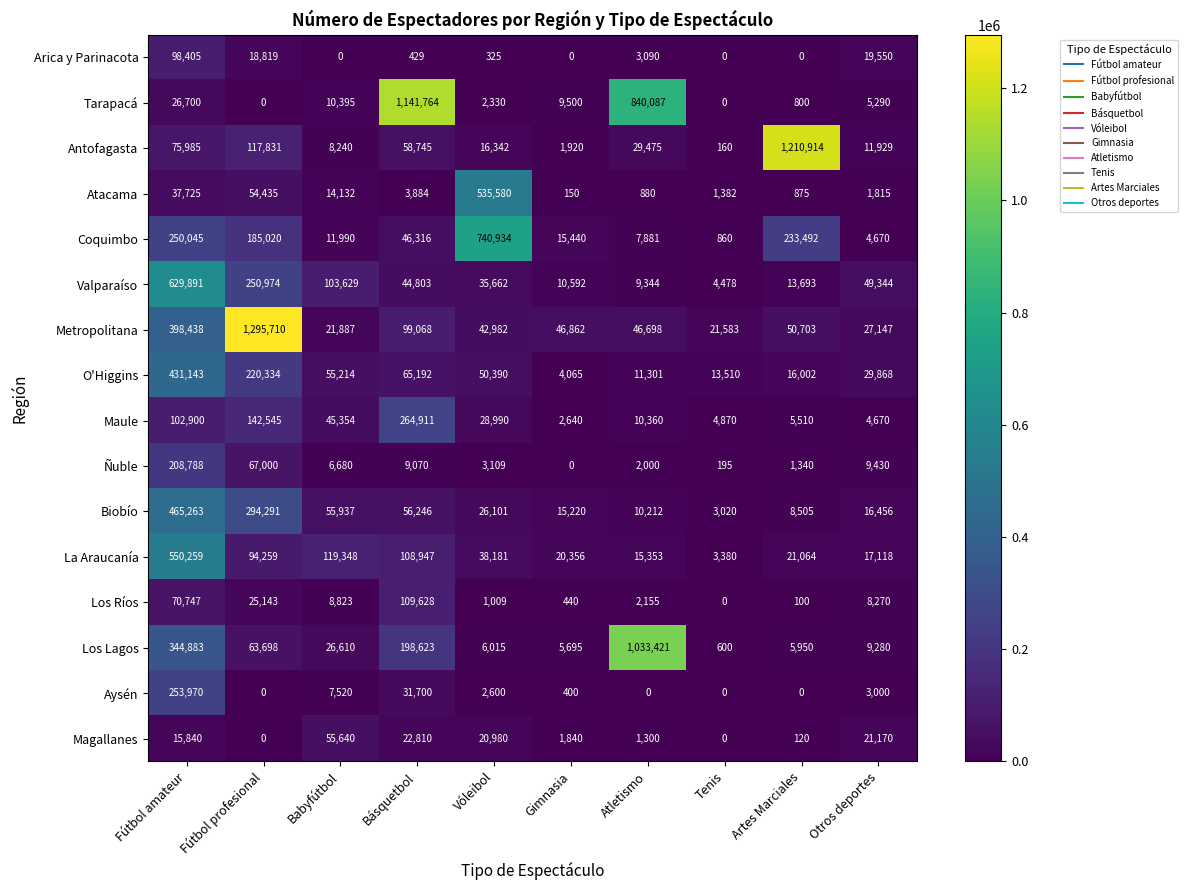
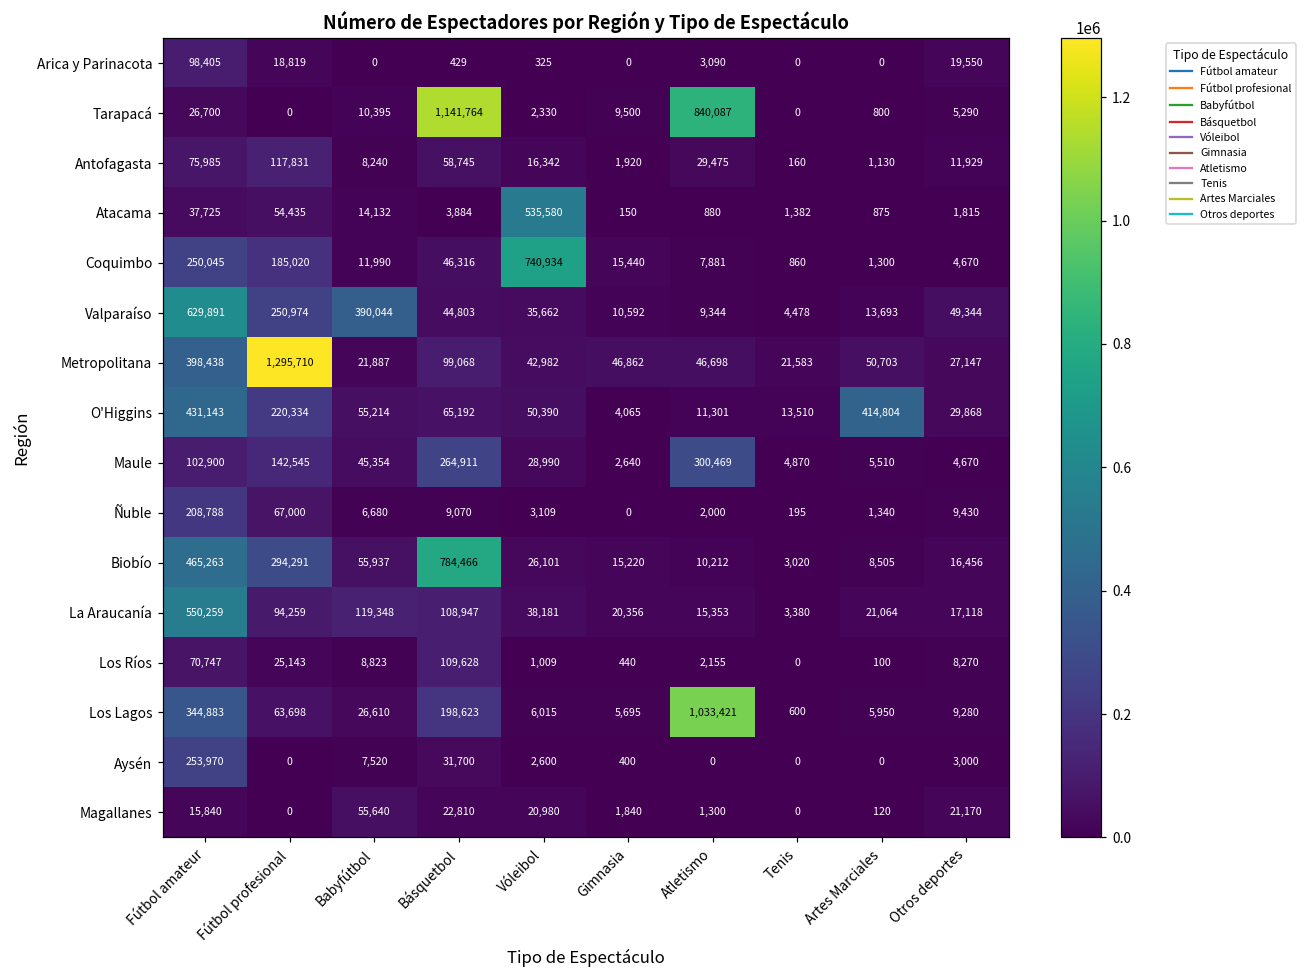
  {
    "Arica y Parinacota": {
      "Fútbol amateur": "98,405",
      "Fútbol profesional": "18,819",
      "Babyfútbol": "0",
      "Básquetbol": "429",
      "Vóleibol": "325",
      "Gimnasia": "0",
      "Atletismo": "3,090",
      "Tenis": "0",
      "Artes Marciales": "0",
      "Otros deportes": "19,550"
    },
    "Tarapacá": {
      "Fútbol amateur": "26,700",
      "Fútbol profesional": "0",
      "Babyfútbol": "10,395",
      "Básquetbol": "1,141,764",
      "Vóleibol": "2,330",
      "Gimnasia": "9,500",
      "Atletismo": "840,087",
      "Tenis": "0",
      "Artes Marciales": "800",
      "Otros deportes": "5,290"
    },
    "Antofagasta": {
      "Fútbol amateur": "75,985",
      "Fútbol profesional": "117,831",
      "Babyfútbol": "8,240",
      "Básquetbol": "58,745",
      "Vóleibol": "16,342",
      "Gimnasia": "1,920",
      "Atletismo": "29,475",
      "Tenis": "160",
-     "Artes Marciales": "1,210,914",
+     "Artes Marciales": "1,130",
      "Otros deportes": "11,929"
    },
    "Atacama": {
      "Fútbol amateur": "37,725",
      "Fútbol profesional": "54,435",
      "Babyfútbol": "14,132",
      "Básquetbol": "3,884",
      "Vóleibol": "535,580",
      "Gimnasia": "150",
      "Atletismo": "880",
      "Tenis": "1,382",
      "Artes Marciales": "875",
      "Otros deportes": "1,815"
    },
    "Coquimbo": {
      "Fútbol amateur": "250,045",
      "Fútbol profesional": "185,020",
      "Babyfútbol": "11,990",
      "Básquetbol": "46,316",
      "Vóleibol": "740,934",
      "Gimnasia": "15,440",
      "Atletismo": "7,881",
      "Tenis": "860",
-     "Artes Marciales": "233,492",
+     "Artes Marciales": "1,300",
      "Otros deportes": "4,670"
    },
    "Valparaíso": {
      "Fútbol amateur": "629,891",
      "Fútbol profesional": "250,974",
-     "Babyfútbol": "103,629",
+     "Babyfútbol": "390,044",
      "Básquetbol": "44,803",
      "Vóleibol": "35,662",
      "Gimnasia": "10,592",
      "Atletismo": "9,344",
      "Tenis": "4,478",
      "Artes Marciales": "13,693",
      "Otros deportes": "49,344"
    },
    "Metropolitana": {
      "Fútbol amateur": "398,438",
      "Fútbol profesional": "1,295,710",
      "Babyfútbol": "21,887",
      "Básquetbol": "99,068",
      "Vóleibol": "42,982",
      "Gimnasia": "46,862",
      "Atletismo": "46,698",
      "Tenis": "21,583",
      "Artes Marciales": "50,703",
      "Otros deportes": "27,147"
    },
    "O'Higgins": {
      "Fútbol amateur": "431,143",
      "Fútbol profesional": "220,334",
      "Babyfútbol": "55,214",
      "Básquetbol": "65,192",
      "Vóleibol": "50,390",
      "Gimnasia": "4,065",
      "Atletismo": "11,301",
      "Tenis": "13,510",
-     "Artes Marciales": "16,002",
+     "Artes Marciales": "414,804",
      "Otros deportes": "29,868"
    },
    "Maule": {
      "Fútbol amateur": "102,900",
      "Fútbol profesional": "142,545",
      "Babyfútbol": "45,354",
      "Básquetbol": "264,911",
      "Vóleibol": "28,990",
      "Gimnasia": "2,640",
-     "Atletismo": "10,360",
+     "Atletismo": "300,469",
      "Tenis": "4,870",
      "Artes Marciales": "5,510",
      "Otros deportes": "4,670"
    },
    "Ñuble": {
      "Fútbol amateur": "208,788",
      "Fútbol profesional": "67,000",
      "Babyfútbol": "6,680",
      "Básquetbol": "9,070",
      "Vóleibol": "3,109",
      "Gimnasia": "0",
      "Atletismo": "2,000",
      "Tenis": "195",
      "Artes Marciales": "1,340",
      "Otros deportes": "9,430"
    },
    "Biobío": {
      "Fútbol amateur": "465,263",
      "Fútbol profesional": "294,291",
      "Babyfútbol": "55,937",
-     "Básquetbol": "56,246",
+     "Básquetbol": "784,466",
      "Vóleibol": "26,101",
      "Gimnasia": "15,220",
      "Atletismo": "10,212",
      "Tenis": "3,020",
      "Artes Marciales": "8,505",
      "Otros deportes": "16,456"
    },
    "La Araucanía": {
      "Fútbol amateur": "550,259",
      "Fútbol profesional": "94,259",
      "Babyfútbol": "119,348",
      "Básquetbol": "108,947",
      "Vóleibol": "38,181",
      "Gimnasia": "20,356",
      "Atletismo": "15,353",
      "Tenis": "3,380",
      "Artes Marciales": "21,064",
      "Otros deportes": "17,118"
    },
    "Los Ríos": {
      "Fútbol amateur": "70,747",
      "Fútbol profesional": "25,143",
      "Babyfútbol": "8,823",
      "Básquetbol": "109,628",
      "Vóleibol": "1,009",
      "Gimnasia": "440",
      "Atletismo": "2,155",
      "Tenis": "0",
      "Artes Marciales": "100",
      "Otros deportes": "8,270"
    },
    "Los Lagos": {
      "Fútbol amateur": "344,883",
      "Fútbol profesional": "63,698",
      "Babyfútbol": "26,610",
      "Básquetbol": "198,623",
      "Vóleibol": "6,015",
      "Gimnasia": "5,695",
      "Atletismo": "1,033,421",
      "Tenis": "600",
      "Artes Marciales": "5,950",
      "Otros deportes": "9,280"
    },
    "Aysén": {
      "Fútbol amateur": "253,970",
      "Fútbol profesional": "0",
      "Babyfútbol": "7,520",
      "Básquetbol": "31,700",
      "Vóleibol": "2,600",
      "Gimnasia": "400",
      "Atletismo": "0",
      "Tenis": "0",
      "Artes Marciales": "0",
      "Otros deportes": "3,000"
    },
    "Magallanes": {
      "Fútbol amateur": "15,840",
      "Fútbol profesional": "0",
      "Babyfútbol": "55,640",
      "Básquetbol": "22,810",
      "Vóleibol": "20,980",
      "Gimnasia": "1,840",
      "Atletismo": "1,300",
      "Tenis": "0",
      "Artes Marciales": "120",
      "Otros deportes": "21,170"
    }
  }
